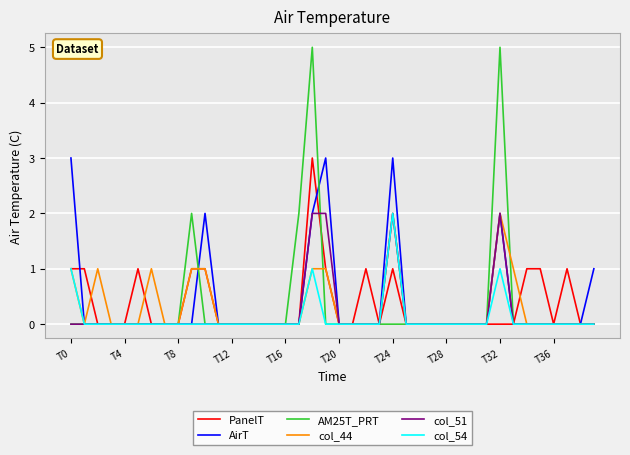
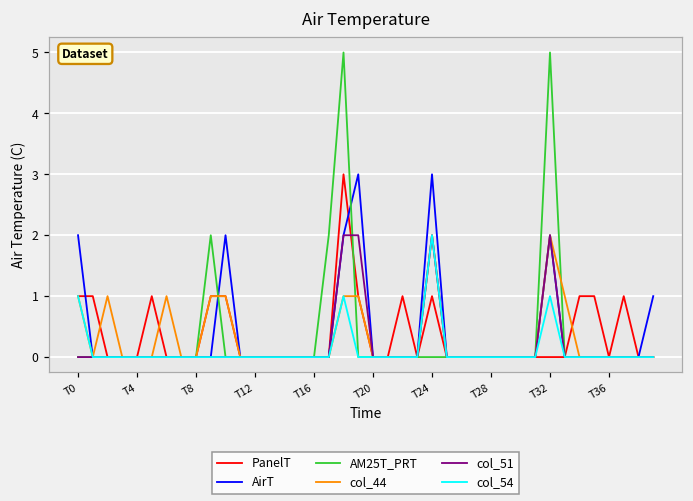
  {
    "PanelT": {
      "T24": 1,
      "T32": 0
    },
    "AirT": {
-     "T0": 3,
+     "T0": 2,
      "T24": 3
    },
    "AM25T_PRT": {
      "T24": 0,
      "T32": 5
    },
    "col_54": {
      "T32": 1
    }
  }
